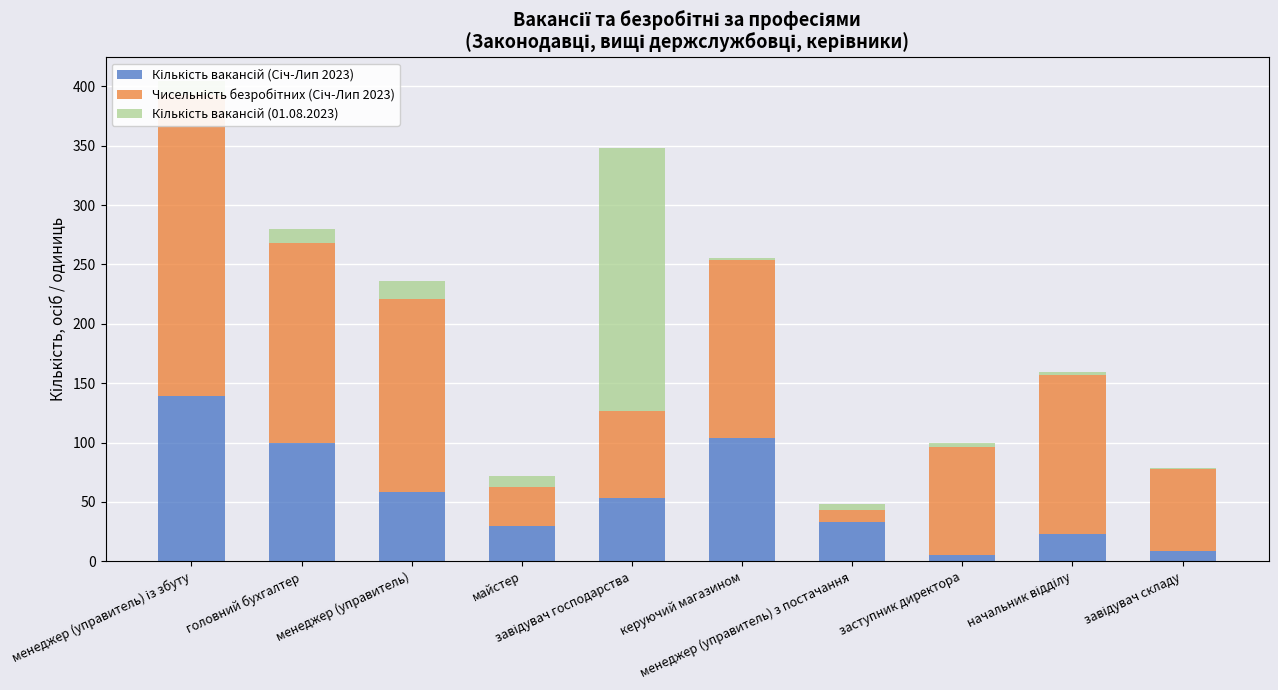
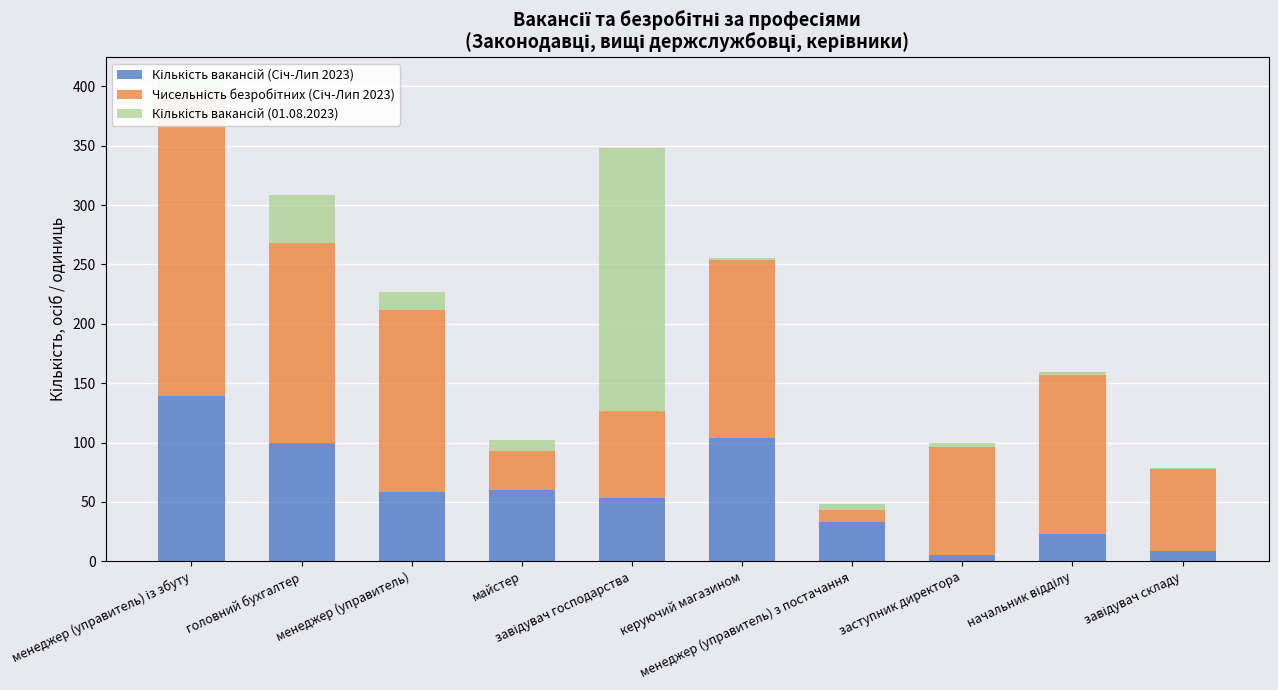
  {
    "Кількість вакансій (Січ-Лип 2023)": {
      "менеджер (управитель) із збуту": 139,
      "головний бухгалтер": 100,
      "менеджер (управитель)": 58,
-     "майстер": 30,
+     "майстер": 60,
      "завідувач господарства": 53,
      "керуючий магазином": 104,
      "менеджер (управитель) з постачання": 33,
      "заступник директора": 5,
      "начальник відділу": 23,
      "завідувач складу": 9
    },
    "Чисельність безробітних (Січ-Лип 2023)": {
      "головний бухгалтер": 168,
-     "менеджер (управитель)": 163,
+     "менеджер (управитель)": 154,
      "майстер": 33,
      "завідувач господарства": 74,
      "керуючий магазином": 150,
      "менеджер (управитель) з постачання": 10,
      "заступник директора": 91,
      "начальник відділу": 134,
      "завідувач складу": 69
    },
    "Кількість вакансій (01.08.2023)": {
-     "головний бухгалтер": 12,
+     "головний бухгалтер": 40,
      "менеджер (управитель)": 15,
      "майстер": 9,
      "завідувач господарства": 221,
      "менеджер (управитель) з постачання": 5,
      "заступник директора": 4
    }
  }
